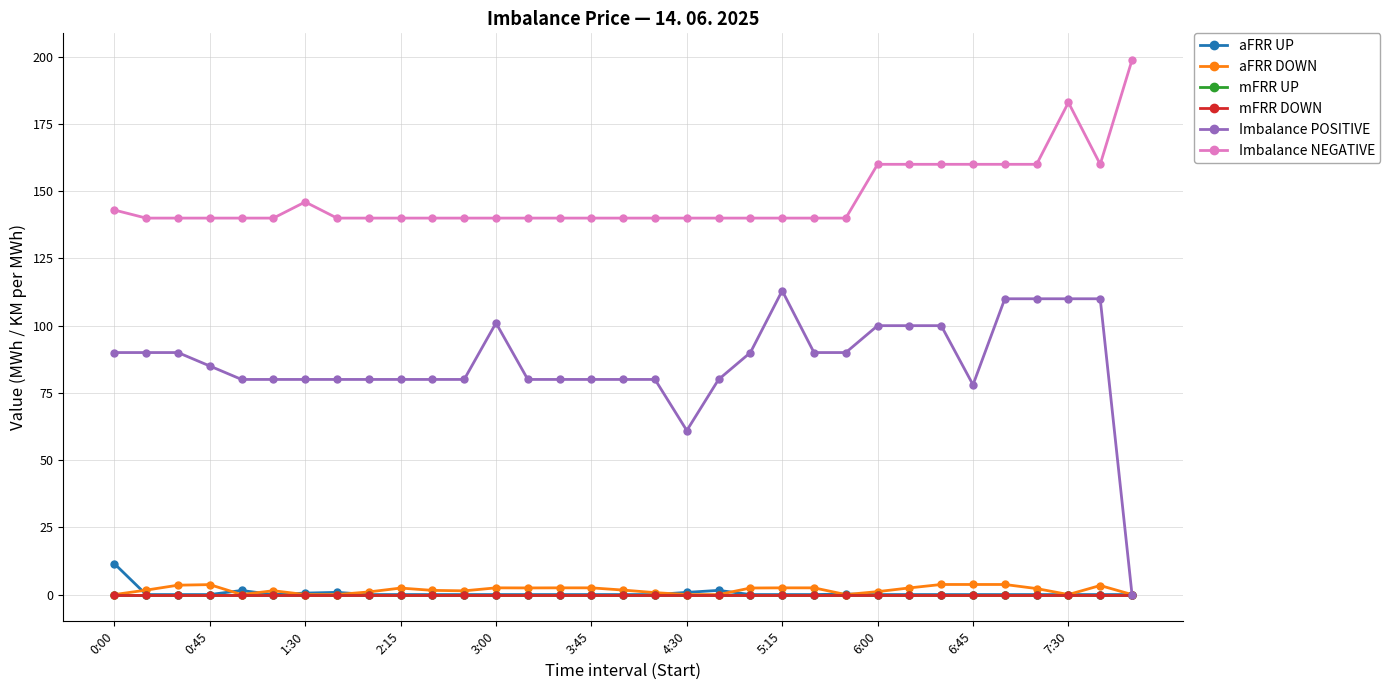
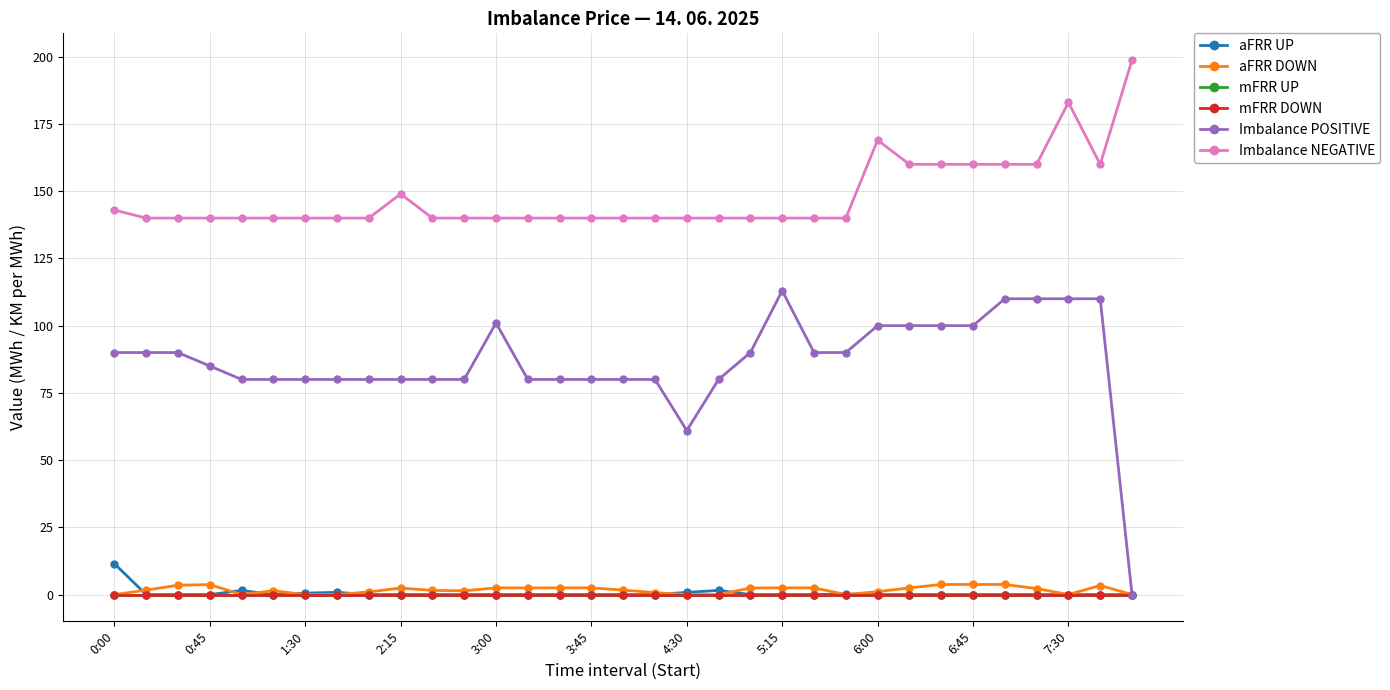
  {
    "aFRR UP": {
      "0:00": 11
    },
    "aFRR DOWN": {
      "0:45": 4,
      "2:15": 2,
      "3:00": 3,
      "3:45": 3,
      "5:15": 3,
      "6:00": 1,
      "6:45": 4
    },
    "Imbalance POSITIVE": {
      "0:00": 90,
      "0:45": 85,
      "1:30": 80,
      "2:15": 80,
      "3:00": 101,
      "3:45": 80,
      "4:30": 61,
      "5:15": 113,
      "6:00": 100,
-     "6:45": 78,
+     "6:45": 100,
      "7:30": 110
    },
    "Imbalance NEGATIVE": {
      "0:00": 143,
      "0:45": 140,
-     "1:30": 146,
-     "2:15": 140,
+     "1:30": 140,
+     "2:15": 149,
      "3:00": 140,
      "3:45": 140,
      "4:30": 140,
      "5:15": 140,
-     "6:00": 160,
+     "6:00": 169,
      "6:45": 160,
      "7:30": 183
    }
  }
